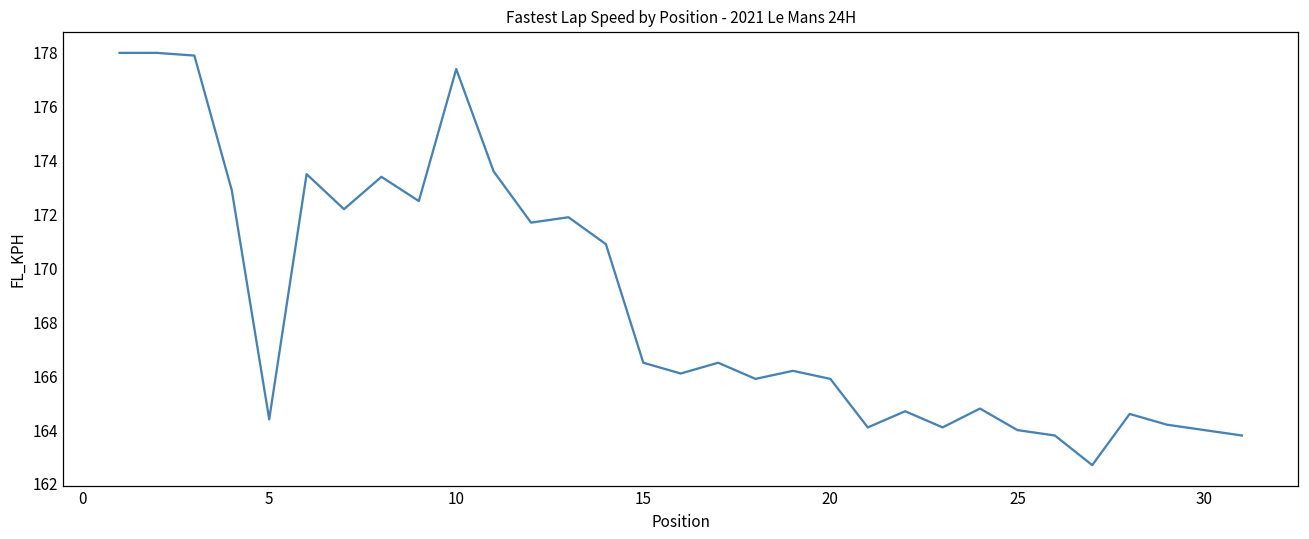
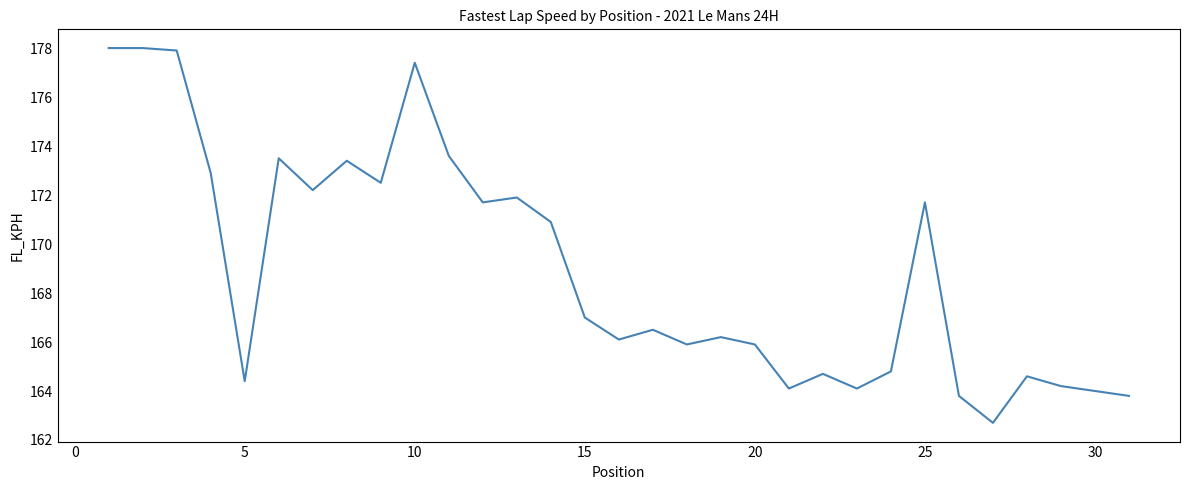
  {
    "5": 164.4,
    "10": 177.4,
-   "15": 166.5,
+   "15": 167.0,
    "20": 165.9,
-   "25": 164.0,
+   "25": 171.7,
    "30": 164.0
  }
